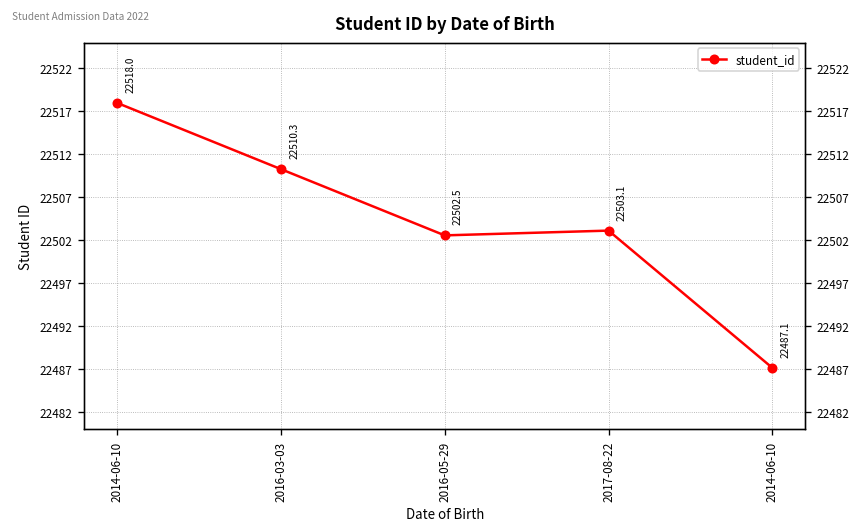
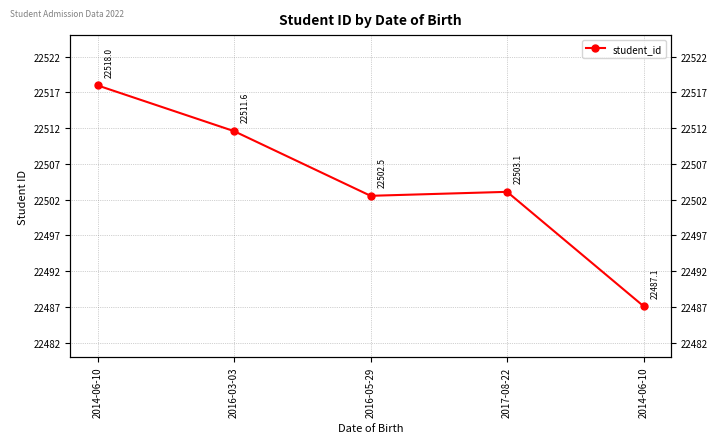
  {
-   "2016-03-03": 22510.3,
+   "2016-03-03": 22511.6,
    "2016-05-29": 22502.5,
    "2017-08-22": 22503.1
  }
